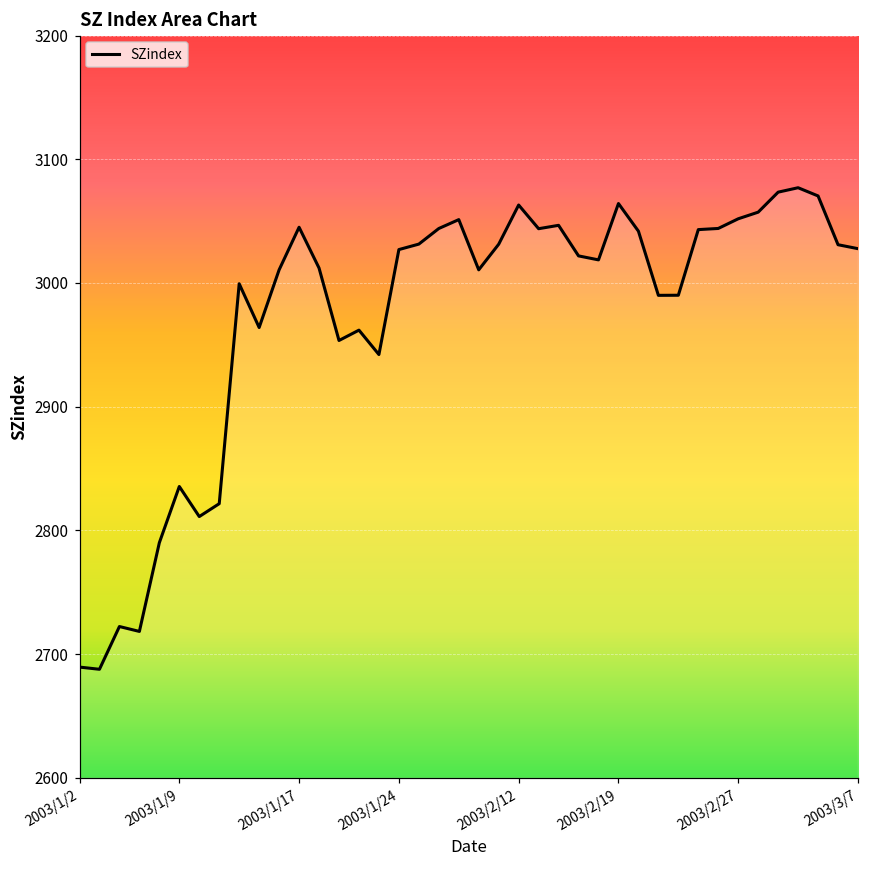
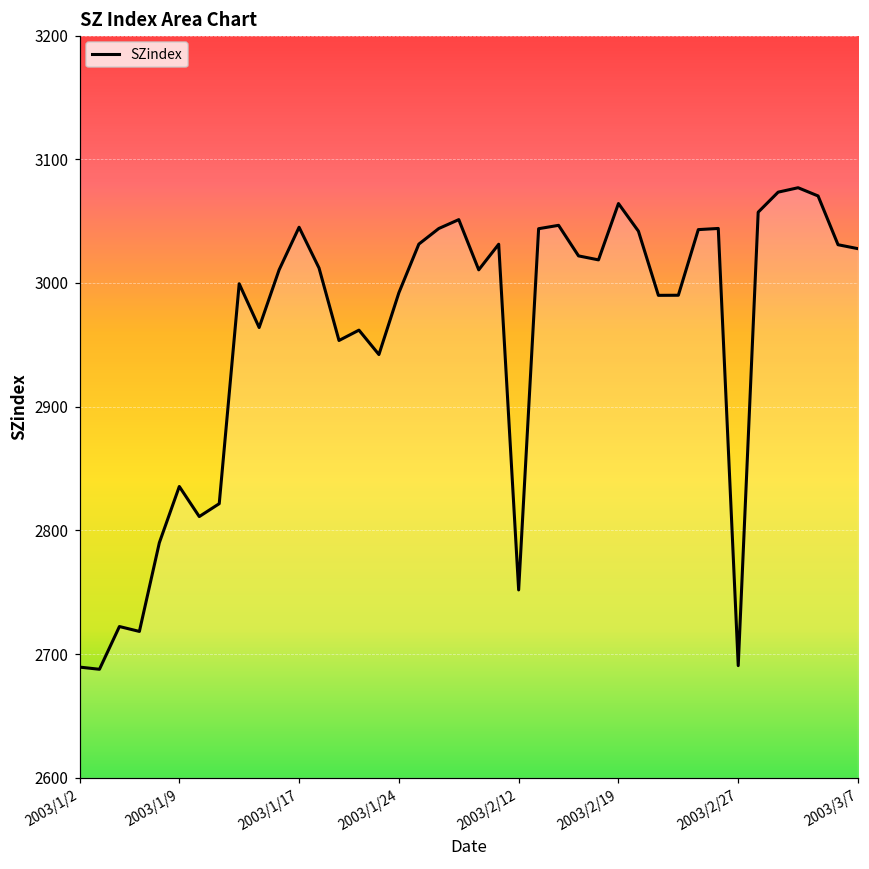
  {
    "2003/1/2": 2689,
    "2003/1/9": 2835,
    "2003/1/17": 3045,
-   "2003/1/24": 3027,
-   "2003/2/12": 3063,
+   "2003/1/24": 2992,
+   "2003/2/12": 2752,
    "2003/2/19": 3064,
-   "2003/2/27": 3052,
+   "2003/2/27": 2691,
    "2003/3/7": 3028
  }
